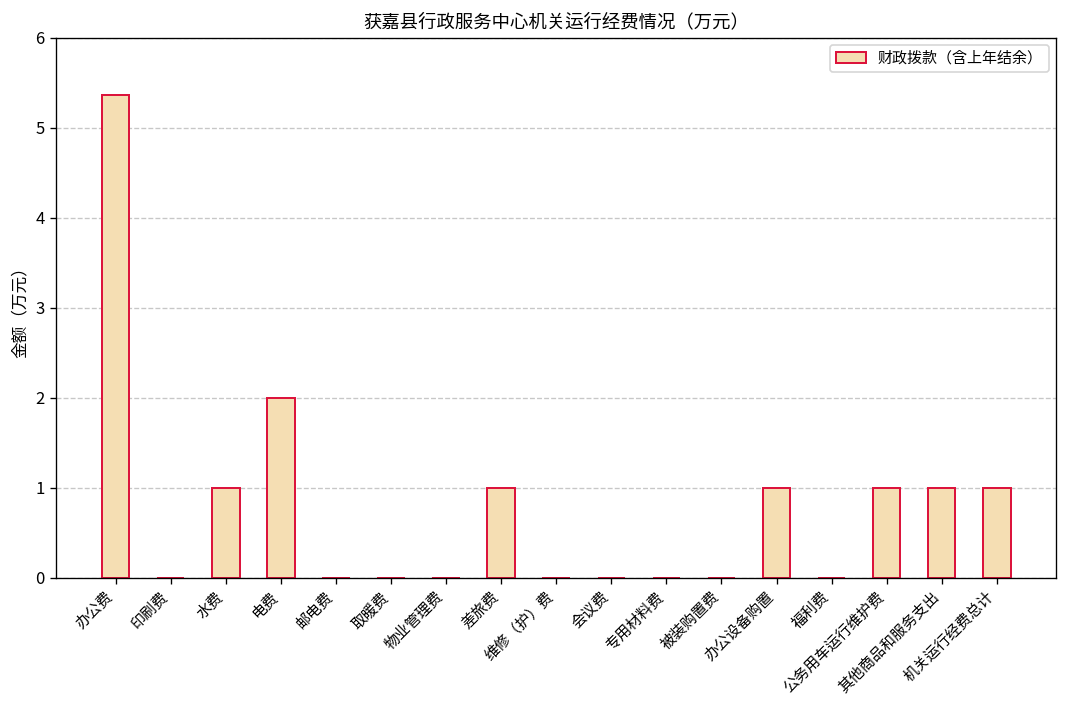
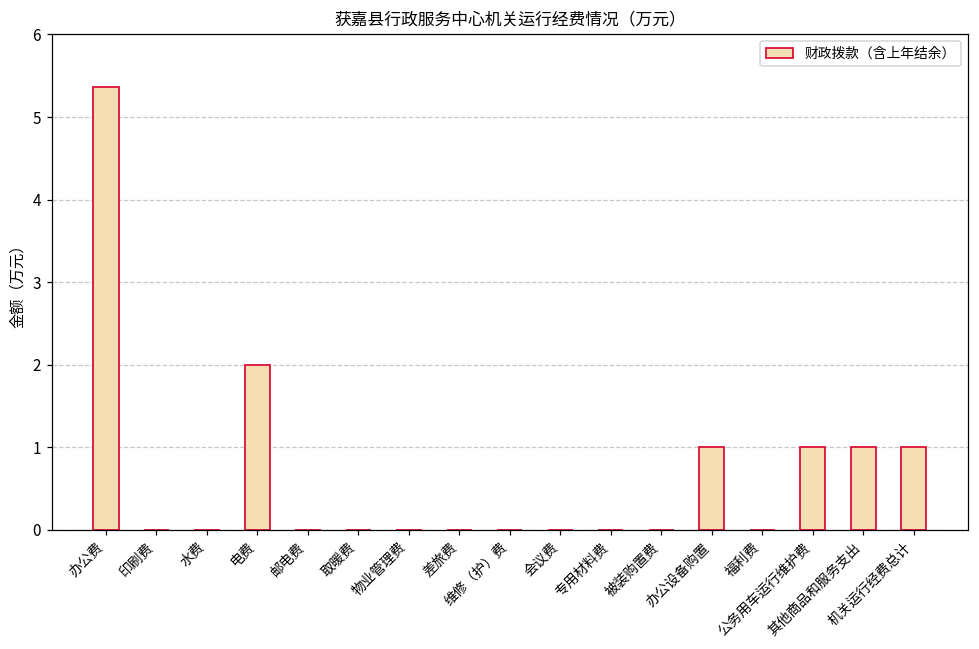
  {
    "办公费": 5.4,
    "印刷费": 0,
-   "水费": 1,
+   "水费": 0,
    "电费": 2,
    "邮电费": 0,
    "取暖费": 0,
    "物业管理费": 0,
-   "差旅费": 1,
+   "差旅费": 0,
    "维修（护）费": 0,
    "会议费": 0,
    "专用材料费": 0,
    "被装购置费": 0,
    "办公设备购置": 1,
    "福利费": 0,
    "公务用车运行维护费": 1,
    "其他商品和服务支出": 1,
    "机关运行经费总计": 1
  }
